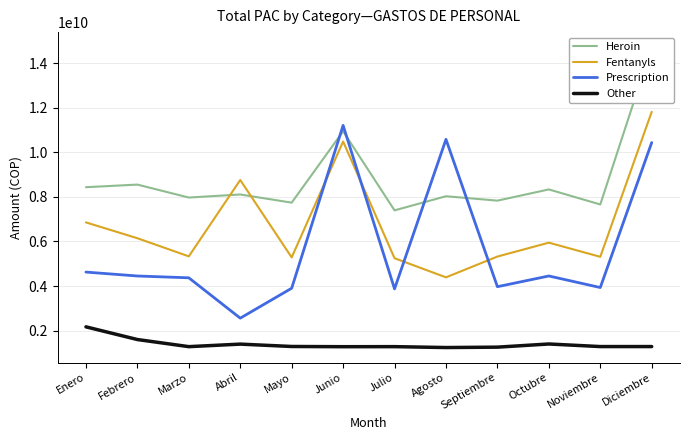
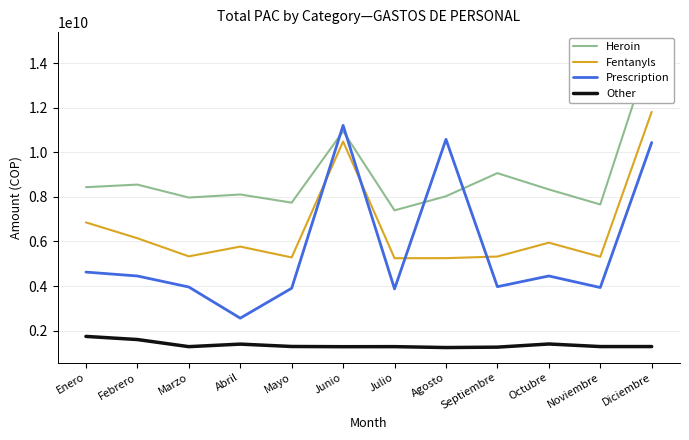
  {
    "Heroin": {
      "Enero": 8400000000,
      "Febrero": 8500000000,
      "Marzo": 8000000000,
      "Abril": 8100000000,
      "Mayo": 7700000000,
      "Junio": 10900000000,
      "Julio": 7400000000,
      "Agosto": 8000000000,
-     "Septiembre": 7800000000,
+     "Septiembre": 9100000000,
      "Octubre": 8300000000,
      "Noviembre": 7700000000
    },
    "Fentanyls": {
      "Enero": 6900000000,
      "Febrero": 6100000000,
      "Marzo": 5300000000,
-     "Abril": 8800000000,
+     "Abril": 5800000000,
      "Mayo": 5300000000,
      "Junio": 10500000000,
      "Julio": 5200000000,
-     "Agosto": 4400000000,
+     "Agosto": 5300000000,
      "Septiembre": 5300000000,
      "Octubre": 5900000000,
      "Noviembre": 5300000000,
      "Diciembre": 11800000000
    },
    "Prescription": {
      "Enero": 4600000000,
      "Febrero": 4500000000,
-     "Marzo": 4400000000,
+     "Marzo": 4000000000,
      "Abril": 2600000000,
      "Mayo": 3900000000,
      "Junio": 11200000000,
      "Julio": 3900000000,
      "Agosto": 10600000000,
      "Septiembre": 4000000000,
      "Octubre": 4500000000,
      "Noviembre": 3900000000,
      "Diciembre": 10400000000
    },
    "Other": {
-     "Enero": 2200000000,
+     "Enero": 1700000000,
      "Febrero": 1600000000,
      "Marzo": 1300000000,
      "Abril": 1400000000,
      "Mayo": 1300000000,
      "Junio": 1300000000,
      "Julio": 1300000000,
      "Agosto": 1200000000,
      "Septiembre": 1300000000,
      "Octubre": 1400000000,
      "Noviembre": 1300000000,
      "Diciembre": 1300000000
    }
  }
